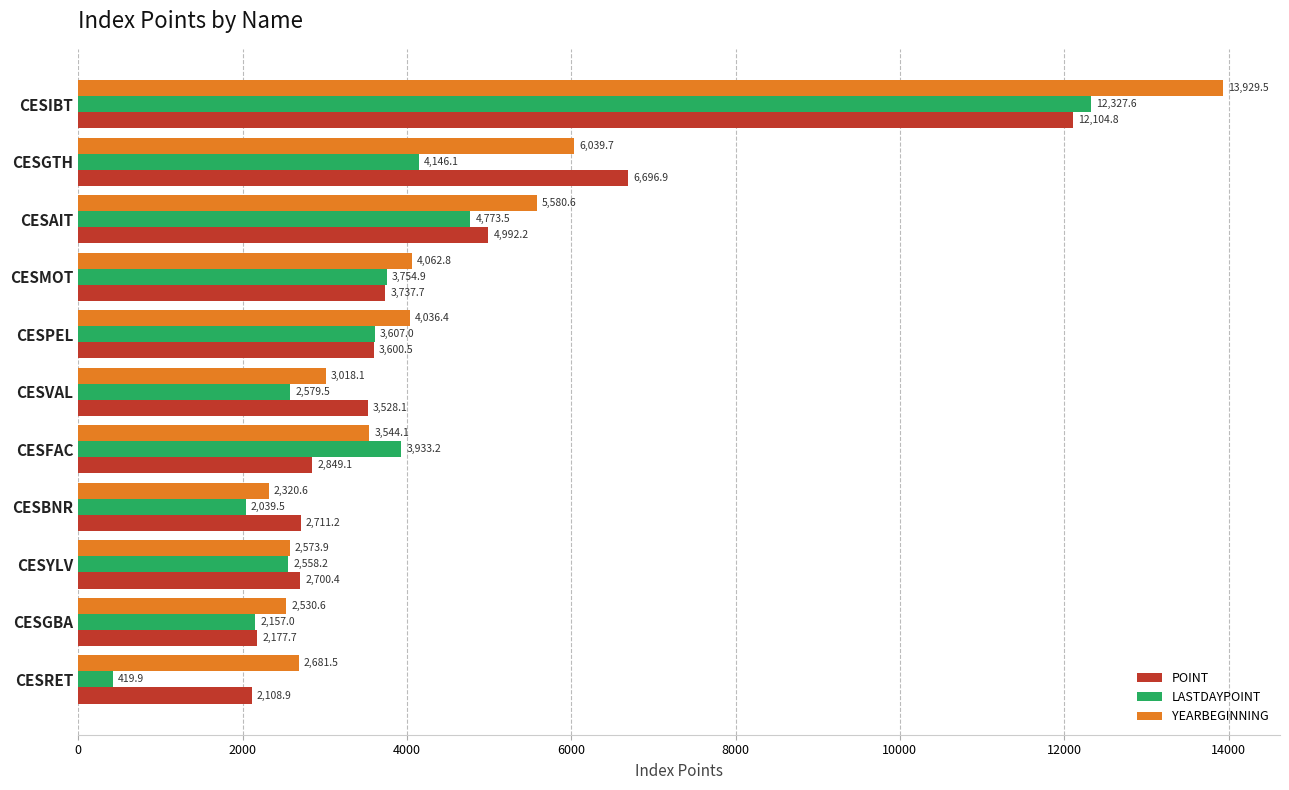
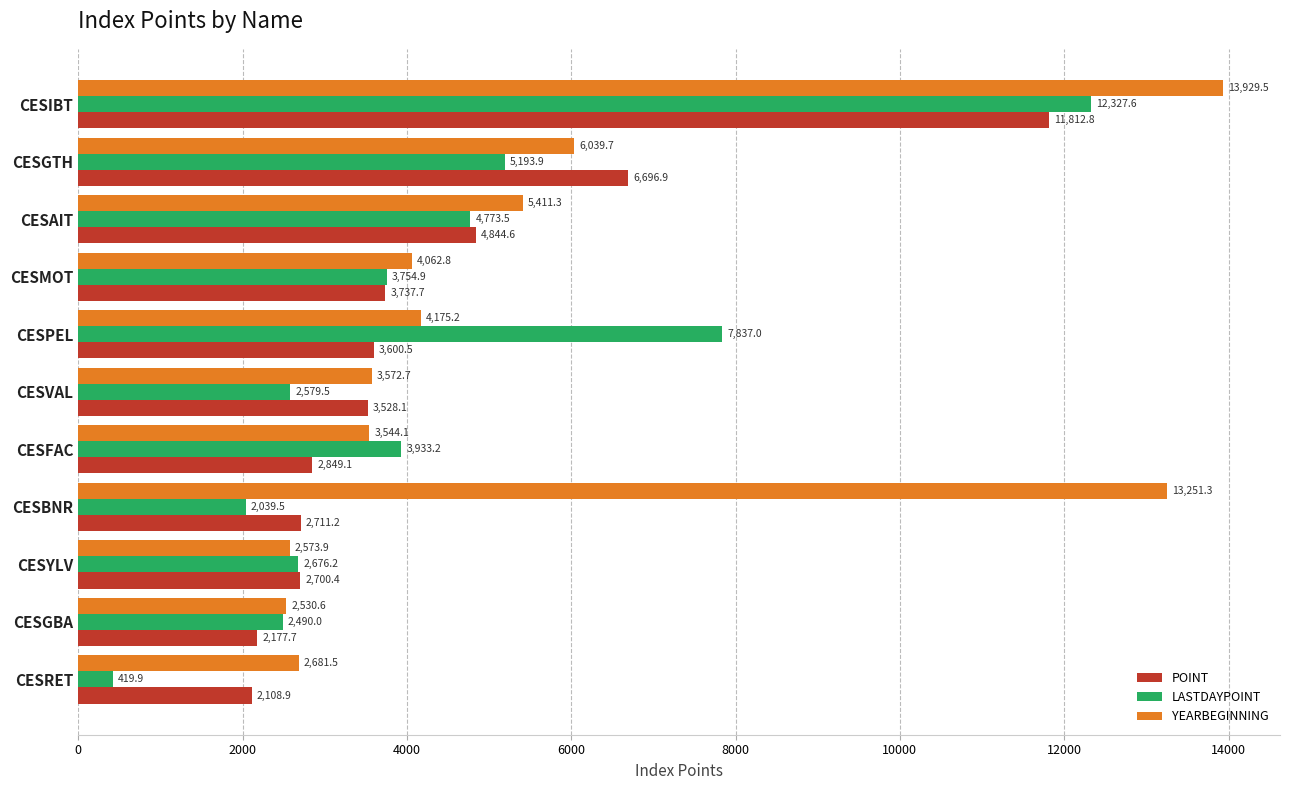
  {
    "POINT": {
-     "CESIBT": "12,104.8",
+     "CESIBT": "11,812.8",
      "CESGTH": "6,696.9",
-     "CESAIT": "4,992.2",
+     "CESAIT": "4,844.6",
      "CESMOT": "3,737.7",
      "CESPEL": "3,600.5",
      "CESVAL": "3,528.1",
      "CESFAC": "2,849.1",
      "CESBNR": "2,711.2",
      "CESYLV": "2,700.4",
      "CESGBA": "2,177.7",
      "CESRET": "2,108.9"
    },
    "LASTDAYPOINT": {
      "CESIBT": "12,327.6",
-     "CESGTH": "4,146.1",
+     "CESGTH": "5,193.9",
      "CESAIT": "4,773.5",
      "CESMOT": "3,754.9",
-     "CESPEL": "3,607.0",
+     "CESPEL": "7,837.0",
      "CESVAL": "2,579.5",
      "CESFAC": "3,933.2",
      "CESBNR": "2,039.5",
-     "CESYLV": "2,558.2",
-     "CESGBA": "2,157.0",
+     "CESYLV": "2,676.2",
+     "CESGBA": "2,490.0",
      "CESRET": "419.9"
    },
    "YEARBEGINNING": {
      "CESIBT": "13,929.5",
      "CESGTH": "6,039.7",
-     "CESAIT": "5,580.6",
+     "CESAIT": "5,411.3",
      "CESMOT": "4,062.8",
-     "CESPEL": "4,036.4",
-     "CESVAL": "3,018.1",
+     "CESPEL": "4,175.2",
+     "CESVAL": "3,572.7",
      "CESFAC": "3,544.1",
-     "CESBNR": "2,320.6",
+     "CESBNR": "13,251.3",
      "CESYLV": "2,573.9",
      "CESGBA": "2,530.6",
      "CESRET": "2,681.5"
    }
  }
